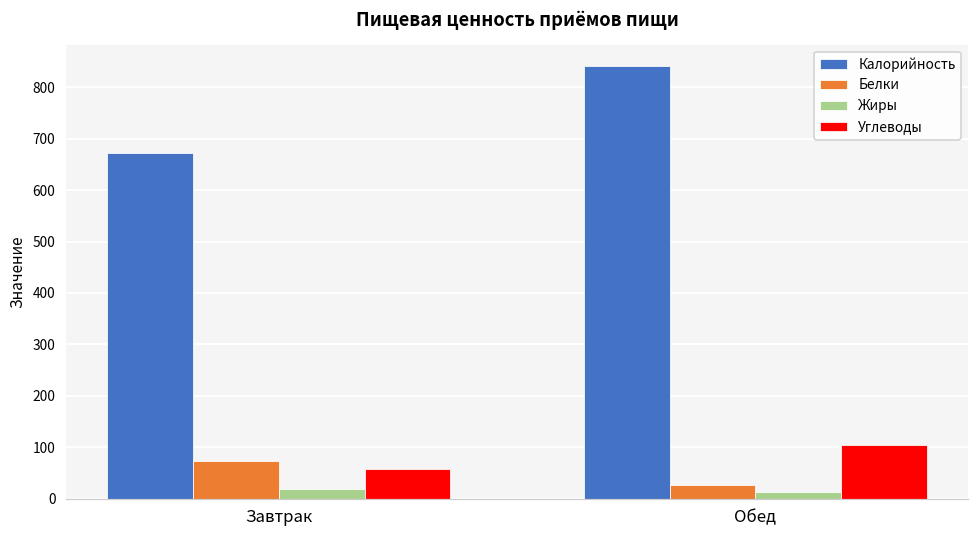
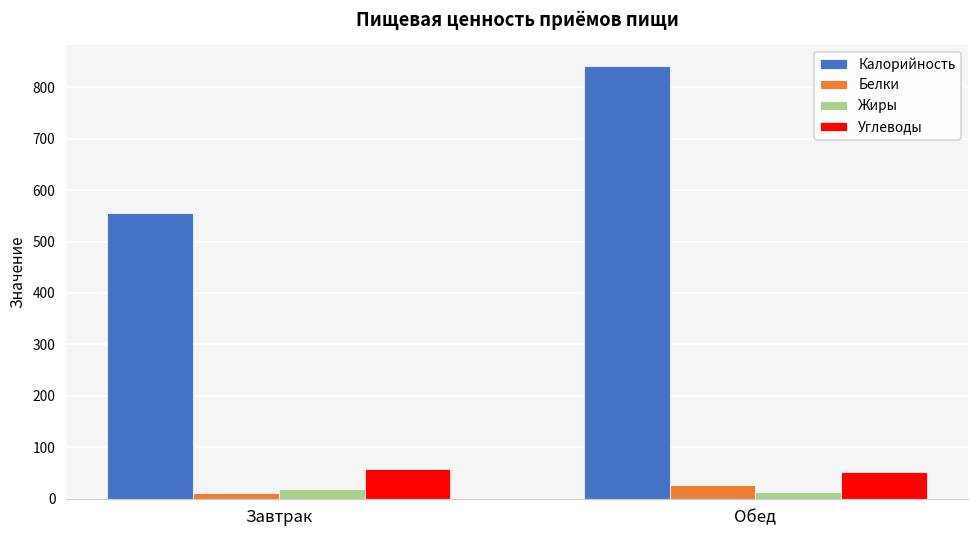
  {
    "Калорийность": {
-     "Завтрак": 670,
+     "Завтрак": 560,
      "Обед": 840
    },
    "Белки": {
-     "Завтрак": 70,
+     "Завтрак": 10,
      "Обед": 30
    },
    "Жиры": {
      "Завтрак": 20,
      "Обед": 10
    },
    "Углеводы": {
      "Завтрак": 60,
-     "Обед": 110
+     "Обед": 50
    }
  }
